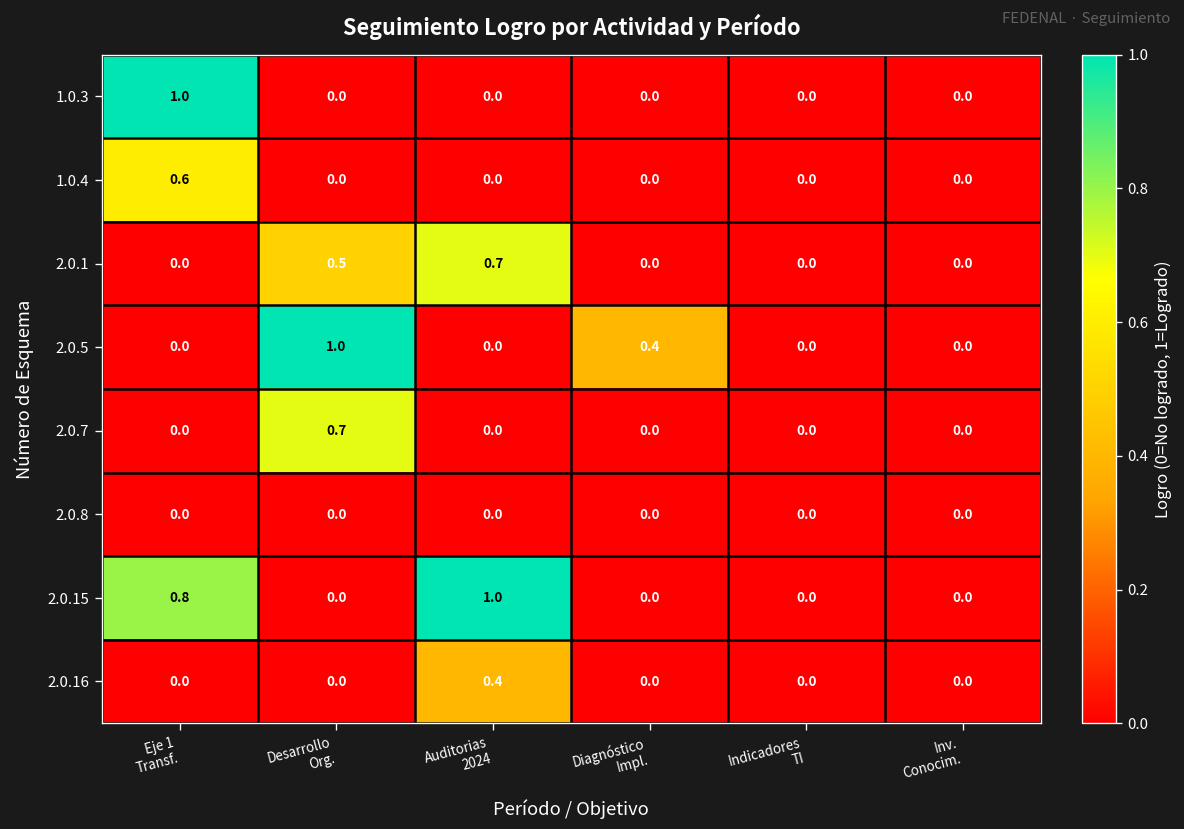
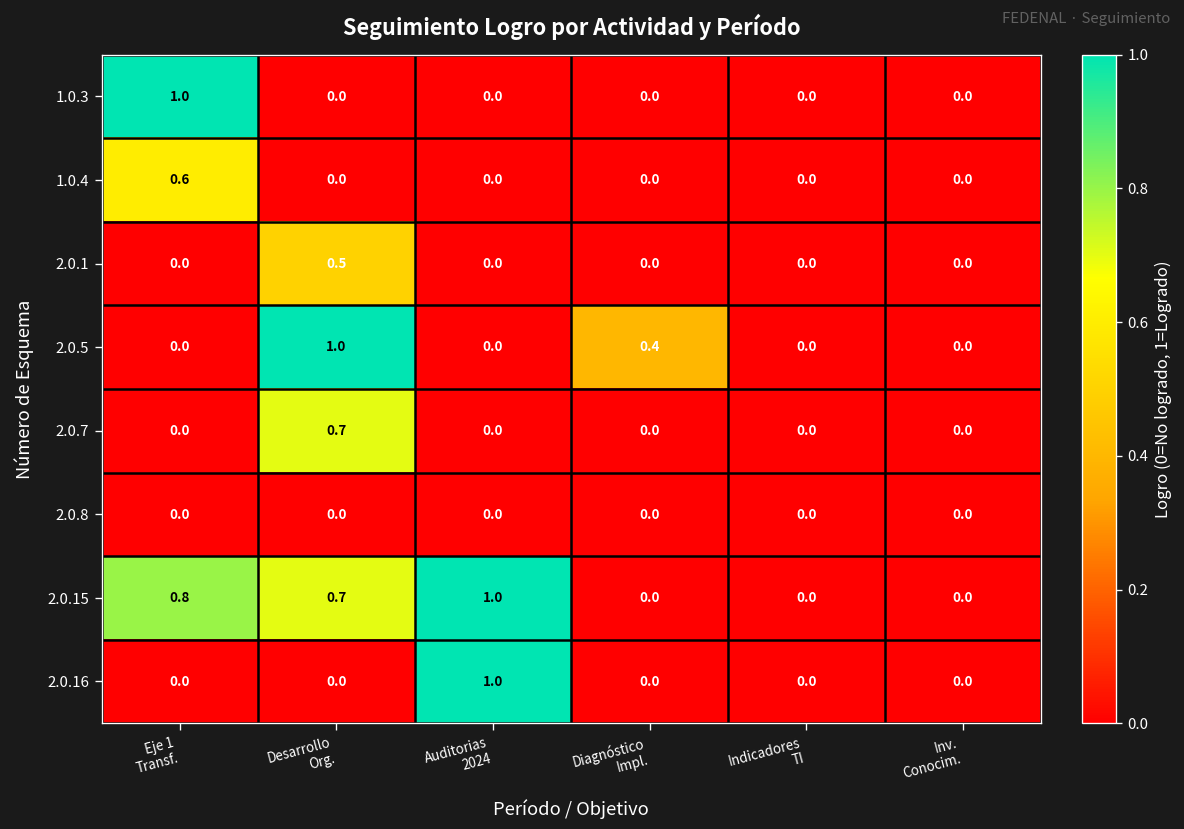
  {
    "1.0.3": {
      "Eje 1 Transf.": 1.0,
      "Desarrollo Org.": 0.0,
      "Auditorias 2024": 0.0,
      "Diagnóstico Impl.": 0.0,
      "Indicadores TI": 0.0,
      "Inv. Conocim.": 0.0
    },
    "1.0.4": {
      "Eje 1 Transf.": 0.6,
      "Desarrollo Org.": 0.0,
      "Auditorias 2024": 0.0,
      "Diagnóstico Impl.": 0.0,
      "Indicadores TI": 0.0,
      "Inv. Conocim.": 0.0
    },
    "2.0.1": {
      "Eje 1 Transf.": 0.0,
      "Desarrollo Org.": 0.5,
-     "Auditorias 2024": 0.7,
+     "Auditorias 2024": 0.0,
      "Diagnóstico Impl.": 0.0,
      "Indicadores TI": 0.0,
      "Inv. Conocim.": 0.0
    },
    "2.0.5": {
      "Eje 1 Transf.": 0.0,
      "Desarrollo Org.": 1.0,
      "Auditorias 2024": 0.0,
      "Diagnóstico Impl.": 0.4,
      "Indicadores TI": 0.0,
      "Inv. Conocim.": 0.0
    },
    "2.0.7": {
      "Eje 1 Transf.": 0.0,
      "Desarrollo Org.": 0.7,
      "Auditorias 2024": 0.0,
      "Diagnóstico Impl.": 0.0,
      "Indicadores TI": 0.0,
      "Inv. Conocim.": 0.0
    },
    "2.0.8": {
      "Eje 1 Transf.": 0.0,
      "Desarrollo Org.": 0.0,
      "Auditorias 2024": 0.0,
      "Diagnóstico Impl.": 0.0,
      "Indicadores TI": 0.0,
      "Inv. Conocim.": 0.0
    },
    "2.0.15": {
      "Eje 1 Transf.": 0.8,
-     "Desarrollo Org.": 0.0,
+     "Desarrollo Org.": 0.7,
      "Auditorias 2024": 1.0,
      "Diagnóstico Impl.": 0.0,
      "Indicadores TI": 0.0,
      "Inv. Conocim.": 0.0
    },
    "2.0.16": {
      "Eje 1 Transf.": 0.0,
      "Desarrollo Org.": 0.0,
-     "Auditorias 2024": 0.4,
+     "Auditorias 2024": 1.0,
      "Diagnóstico Impl.": 0.0,
      "Indicadores TI": 0.0,
      "Inv. Conocim.": 0.0
    }
  }
